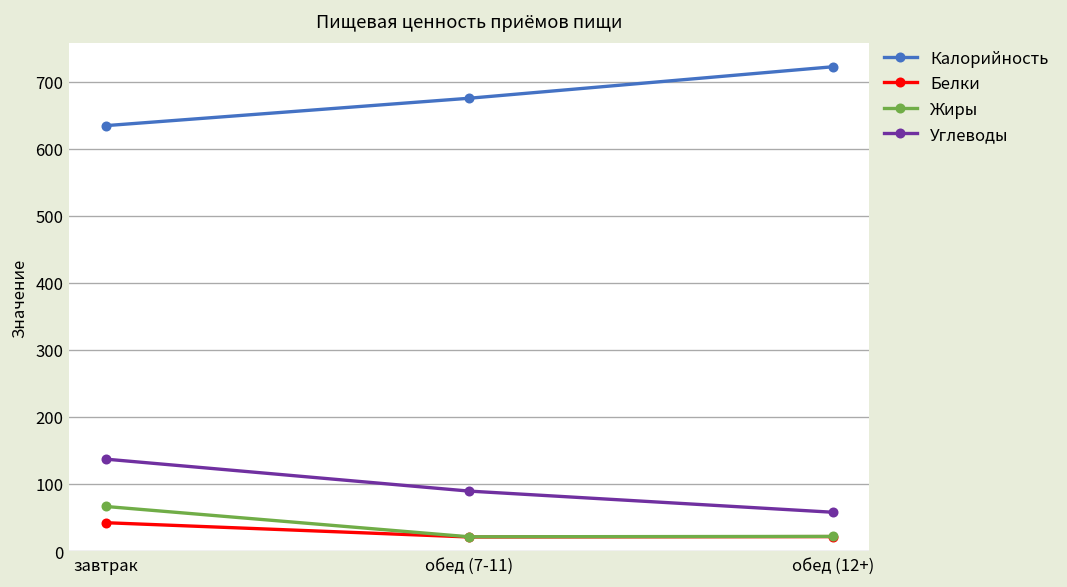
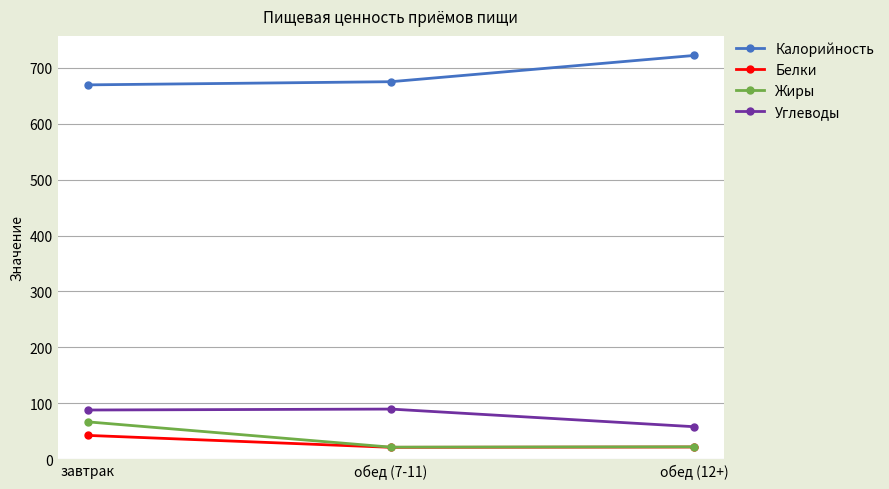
  {
    "Калорийность": {
-     "завтрак": 630,
+     "завтрак": 670,
      "обед (7-11)": 680,
      "обед (12+)": 720
    },
    "Белки": {
      "завтрак": 40
    },
    "Жиры": {
      "завтрак": 70
    },
    "Углеводы": {
-     "завтрак": 140,
+     "завтрак": 90,
      "обед (7-11)": 90,
      "обед (12+)": 60
    }
  }
